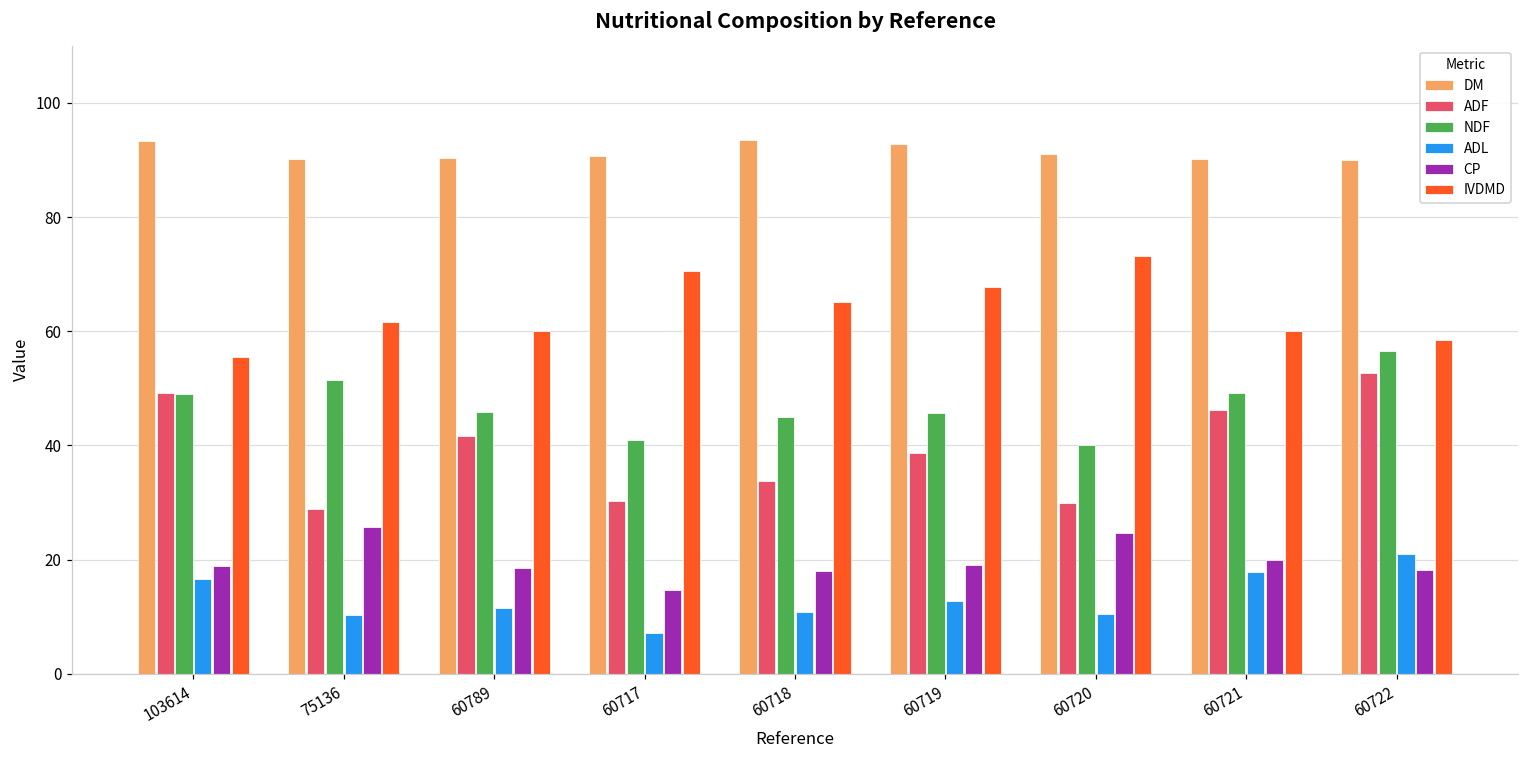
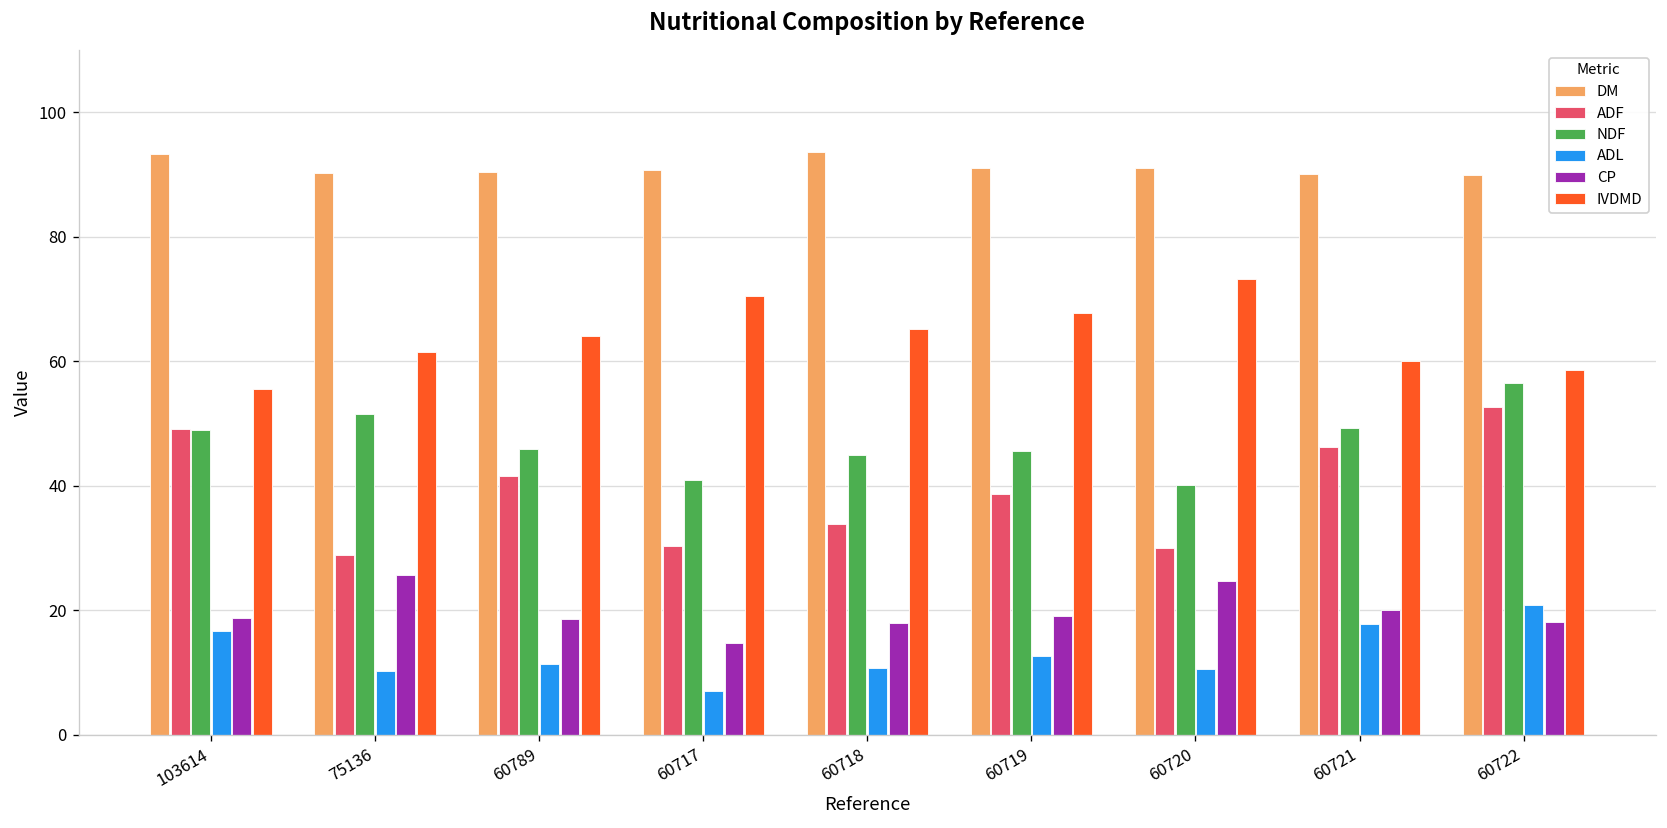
  {
    "DM": {
      "103614": 93,
      "75136": 90,
      "60789": 90,
      "60717": 91,
      "60718": 94,
-     "60719": 93,
+     "60719": 91,
      "60720": 91,
      "60721": 90,
      "60722": 90
    },
    "ADF": {
      "103614": 49,
      "75136": 29,
      "60789": 42,
      "60717": 30,
      "60718": 34,
      "60719": 39,
      "60720": 30,
      "60721": 46,
      "60722": 53
    },
    "NDF": {
      "103614": 49,
      "75136": 51,
      "60789": 46,
      "60717": 41,
      "60718": 45,
      "60719": 46,
      "60720": 40,
      "60721": 49,
      "60722": 56
    },
    "ADL": {
      "103614": 17,
      "75136": 10,
      "60789": 11,
      "60717": 7,
      "60718": 11,
      "60719": 13,
      "60720": 11,
      "60721": 18,
      "60722": 21
    },
    "CP": {
      "103614": 19,
      "75136": 26,
      "60789": 19,
      "60717": 15,
      "60718": 18,
      "60719": 19,
      "60720": 25,
      "60721": 20,
      "60722": 18
    },
    "IVDMD": {
      "103614": 56,
      "75136": 62,
-     "60789": 60,
+     "60789": 64,
      "60717": 70,
      "60718": 65,
      "60719": 68,
      "60720": 73,
      "60721": 60,
      "60722": 59
    }
  }
